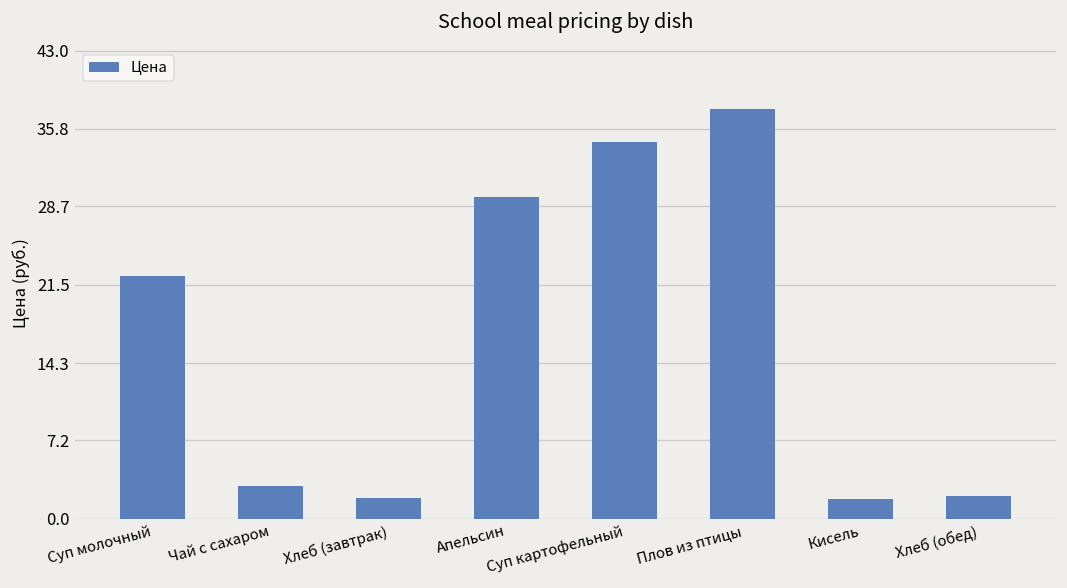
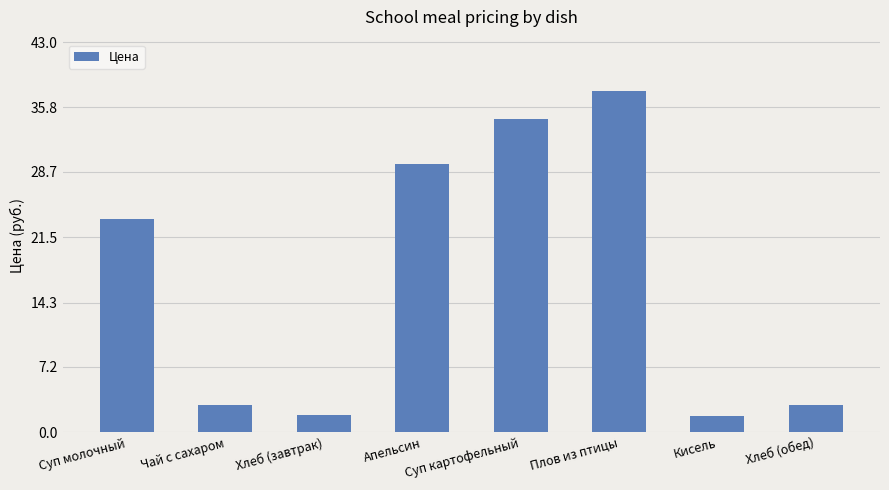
  {
-   "Суп молочный": 22,
+   "Суп молочный": 23,
    "Чай с сахаром": 3,
    "Хлеб (завтрак)": 2,
    "Апельсин": 30,
    "Суп картофельный": 35,
    "Плов из птицы": 38,
    "Кисель": 2,
-   "Хлеб (обед)": 2
+   "Хлеб (обед)": 3
  }
